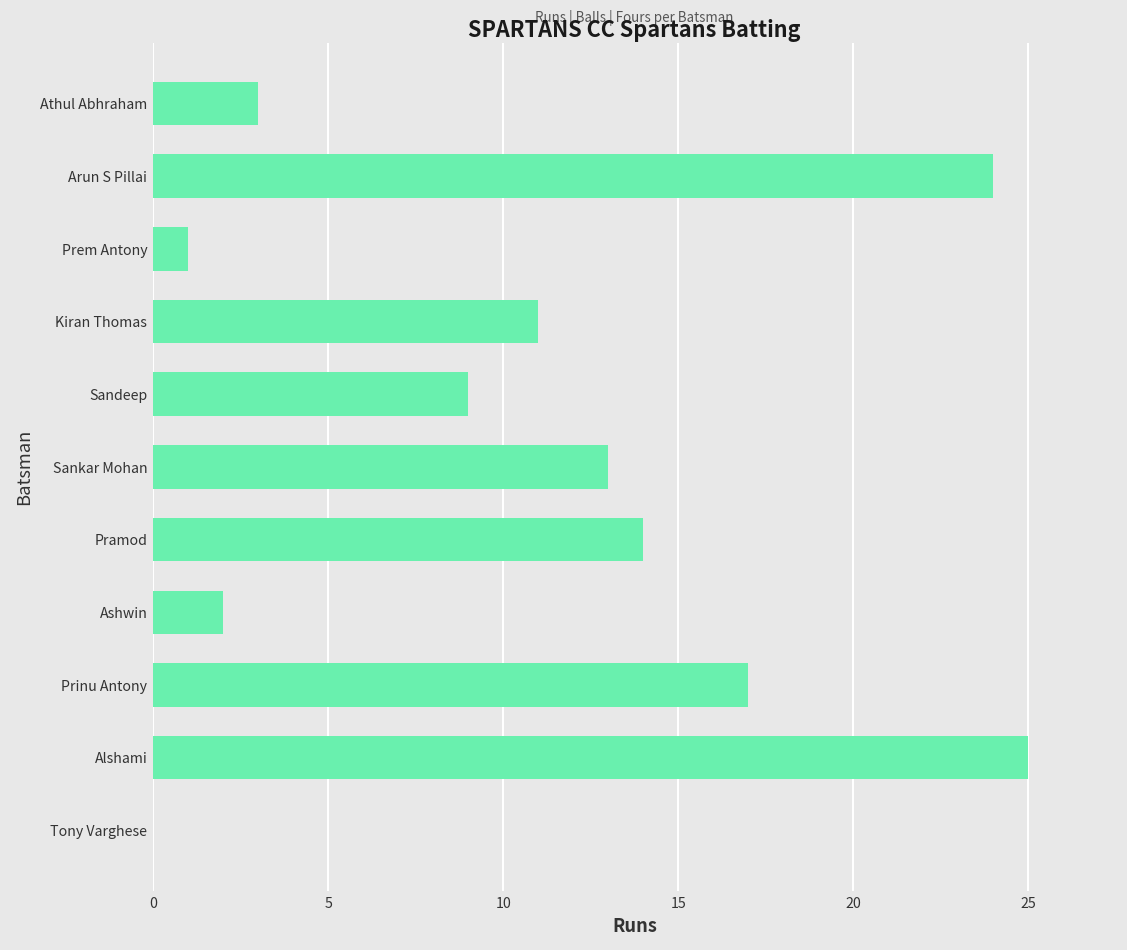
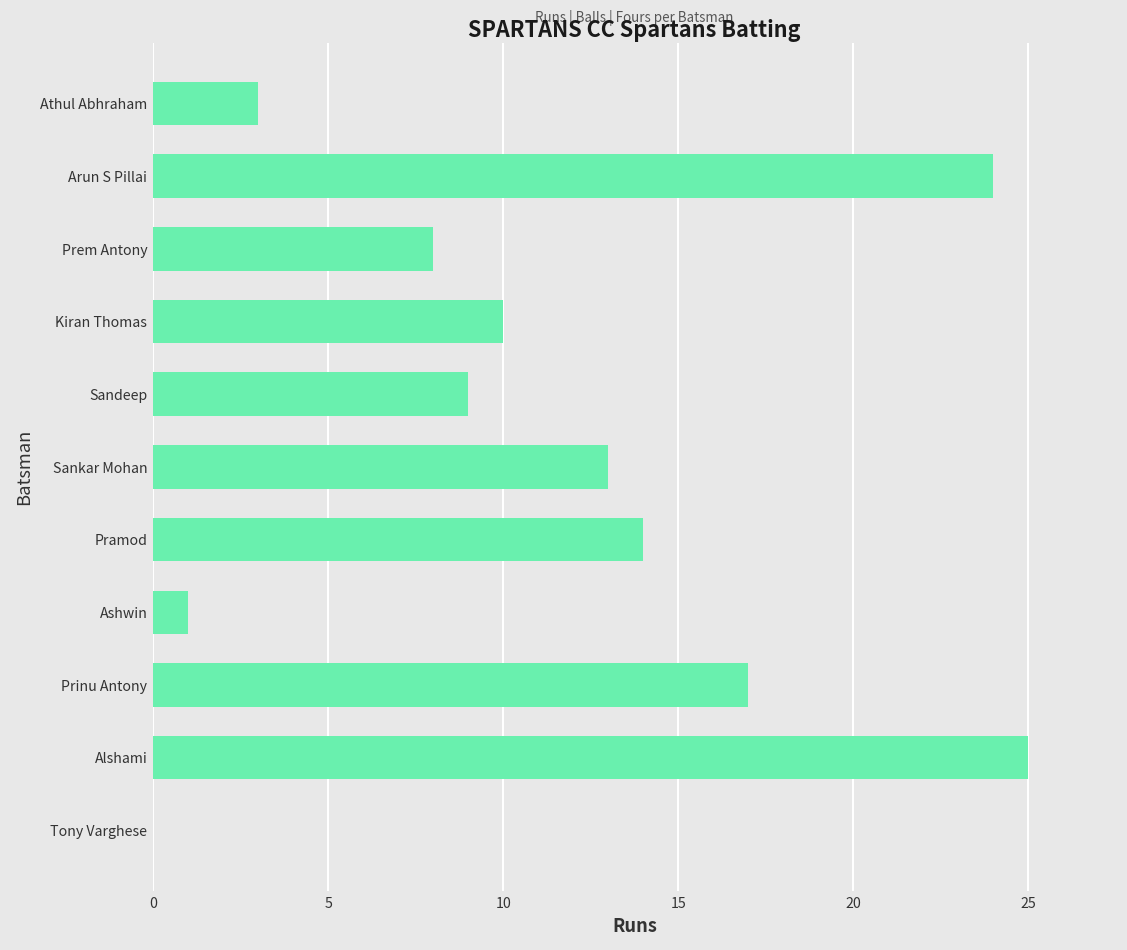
  {
    "Athul Abhraham": 3,
    "Arun S Pillai": 24,
-   "Prem Antony": 1,
-   "Kiran Thomas": 11,
+   "Prem Antony": 8,
+   "Kiran Thomas": 10,
    "Sandeep": 9,
    "Sankar Mohan": 13,
    "Pramod": 14,
-   "Ashwin": 2,
+   "Ashwin": 1,
    "Prinu Antony": 17,
    "Alshami": 25,
    "Tony Varghese": 0
  }
